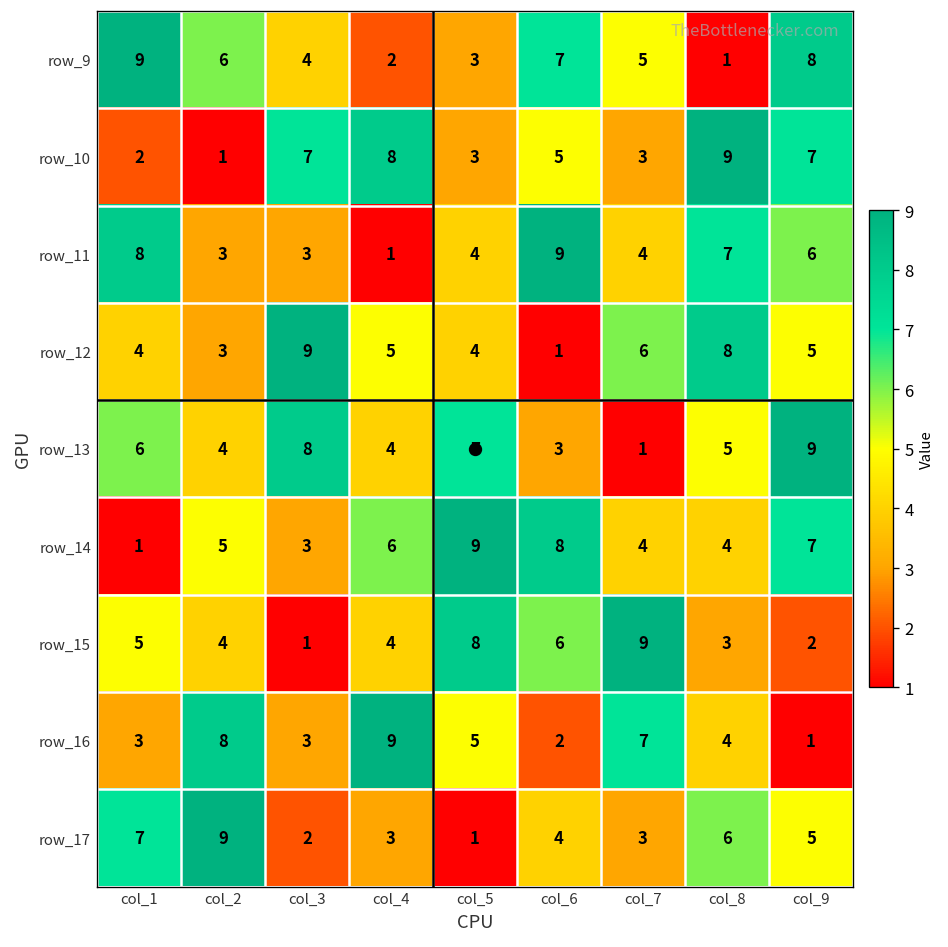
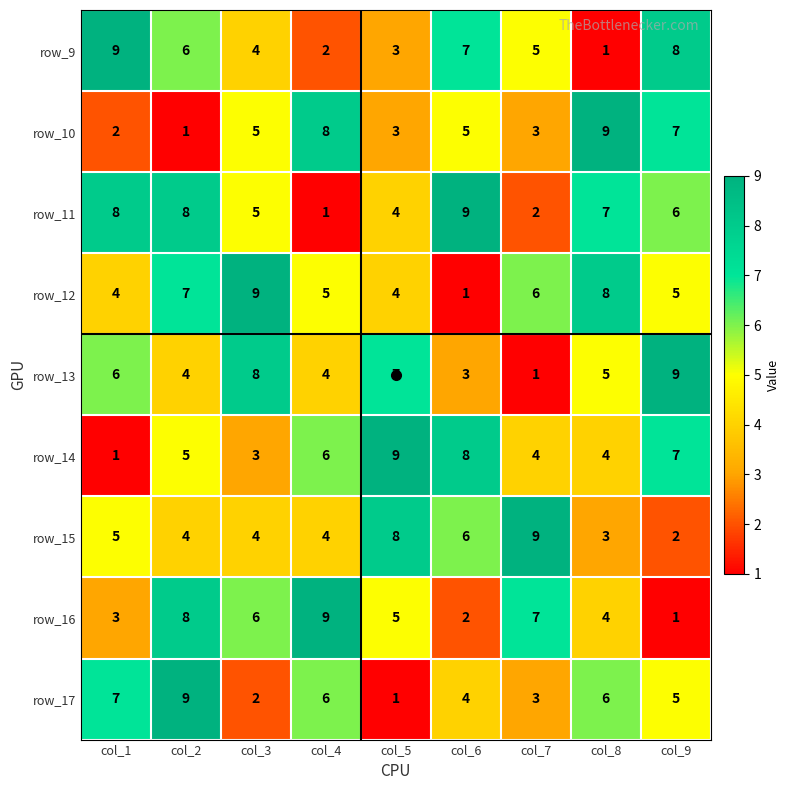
  {
    "row_9": {
      "col_1": 9,
      "col_2": 6,
      "col_3": 4,
      "col_4": 2,
      "col_5": 3,
      "col_6": 7,
      "col_7": 5,
      "col_8": 1,
      "col_9": 8
    },
    "row_10": {
      "col_1": 2,
      "col_2": 1,
-     "col_3": 7,
+     "col_3": 5,
      "col_4": 8,
      "col_5": 3,
      "col_6": 5,
      "col_7": 3,
      "col_8": 9,
      "col_9": 7
    },
    "row_11": {
      "col_1": 8,
-     "col_2": 3,
-     "col_3": 3,
+     "col_2": 8,
+     "col_3": 5,
      "col_4": 1,
      "col_5": 4,
      "col_6": 9,
-     "col_7": 4,
+     "col_7": 2,
      "col_8": 7,
      "col_9": 6
    },
    "row_12": {
      "col_1": 4,
-     "col_2": 3,
+     "col_2": 7,
      "col_3": 9,
      "col_4": 5,
      "col_5": 4,
      "col_6": 1,
      "col_7": 6,
      "col_8": 8,
      "col_9": 5
    },
    "row_13": {
      "col_1": 6,
      "col_2": 4,
      "col_3": 8,
      "col_4": 4,
      "col_6": 3,
      "col_7": 1,
      "col_8": 5,
      "col_9": 9
    },
    "row_14": {
      "col_1": 1,
      "col_2": 5,
      "col_3": 3,
      "col_4": 6,
      "col_5": 9,
      "col_6": 8,
      "col_7": 4,
      "col_8": 4,
      "col_9": 7
    },
    "row_15": {
      "col_1": 5,
      "col_2": 4,
-     "col_3": 1,
+     "col_3": 4,
      "col_4": 4,
      "col_5": 8,
      "col_6": 6,
      "col_7": 9,
      "col_8": 3,
      "col_9": 2
    },
    "row_16": {
      "col_1": 3,
      "col_2": 8,
-     "col_3": 3,
+     "col_3": 6,
      "col_4": 9,
      "col_5": 5,
      "col_6": 2,
      "col_7": 7,
      "col_8": 4,
      "col_9": 1
    },
    "row_17": {
      "col_1": 7,
      "col_2": 9,
      "col_3": 2,
-     "col_4": 3,
+     "col_4": 6,
      "col_5": 1,
      "col_6": 4,
      "col_7": 3,
      "col_8": 6,
      "col_9": 5
    }
  }
